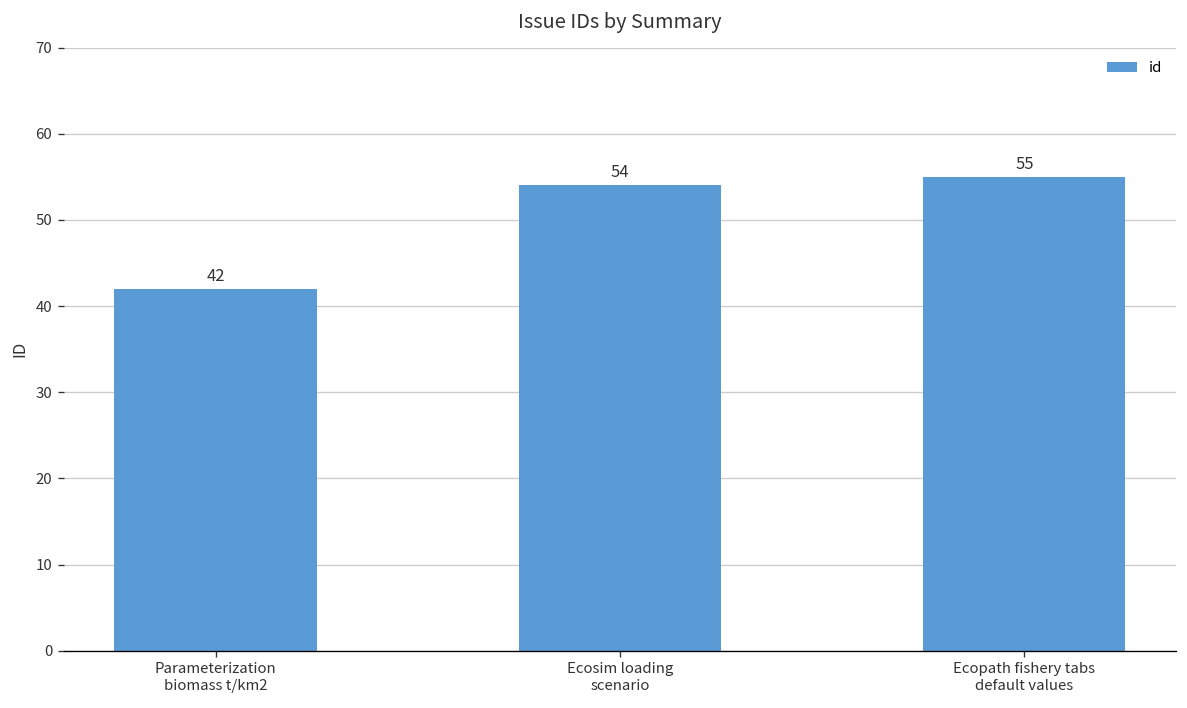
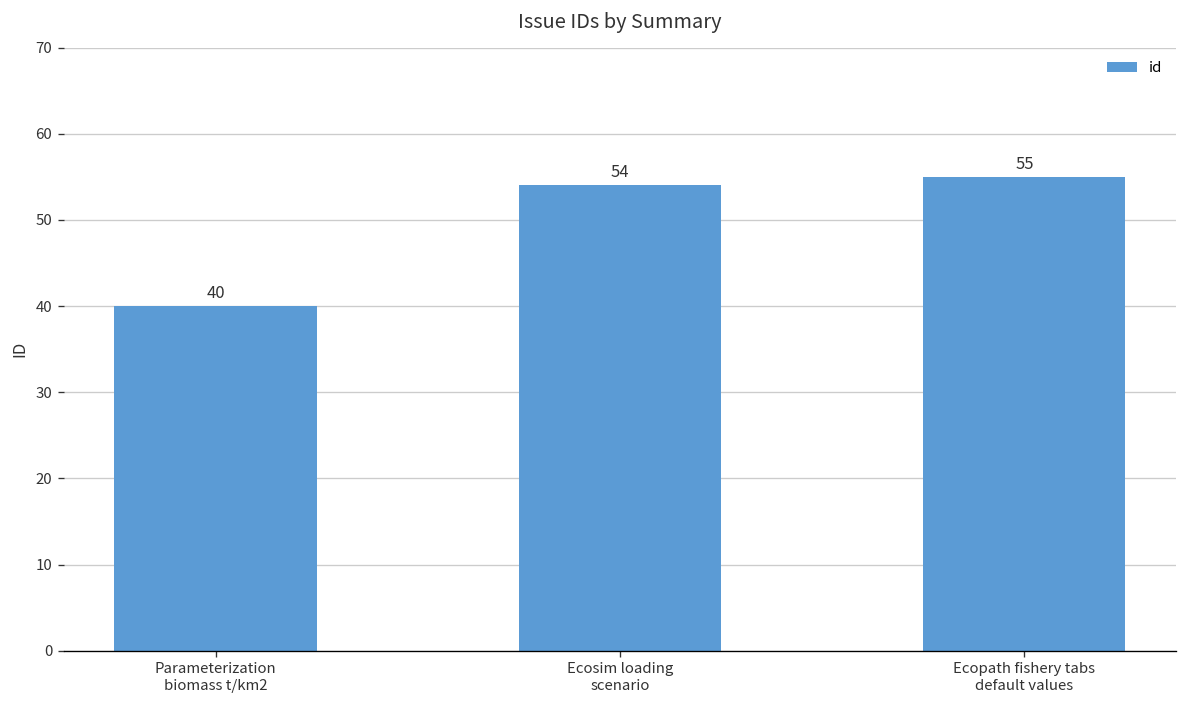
  {
-   "Parameterization biomass t/km2": 42,
+   "Parameterization biomass t/km2": 40,
    "Ecosim loading scenario": 54,
    "Ecopath fishery tabs default values": 55
  }
